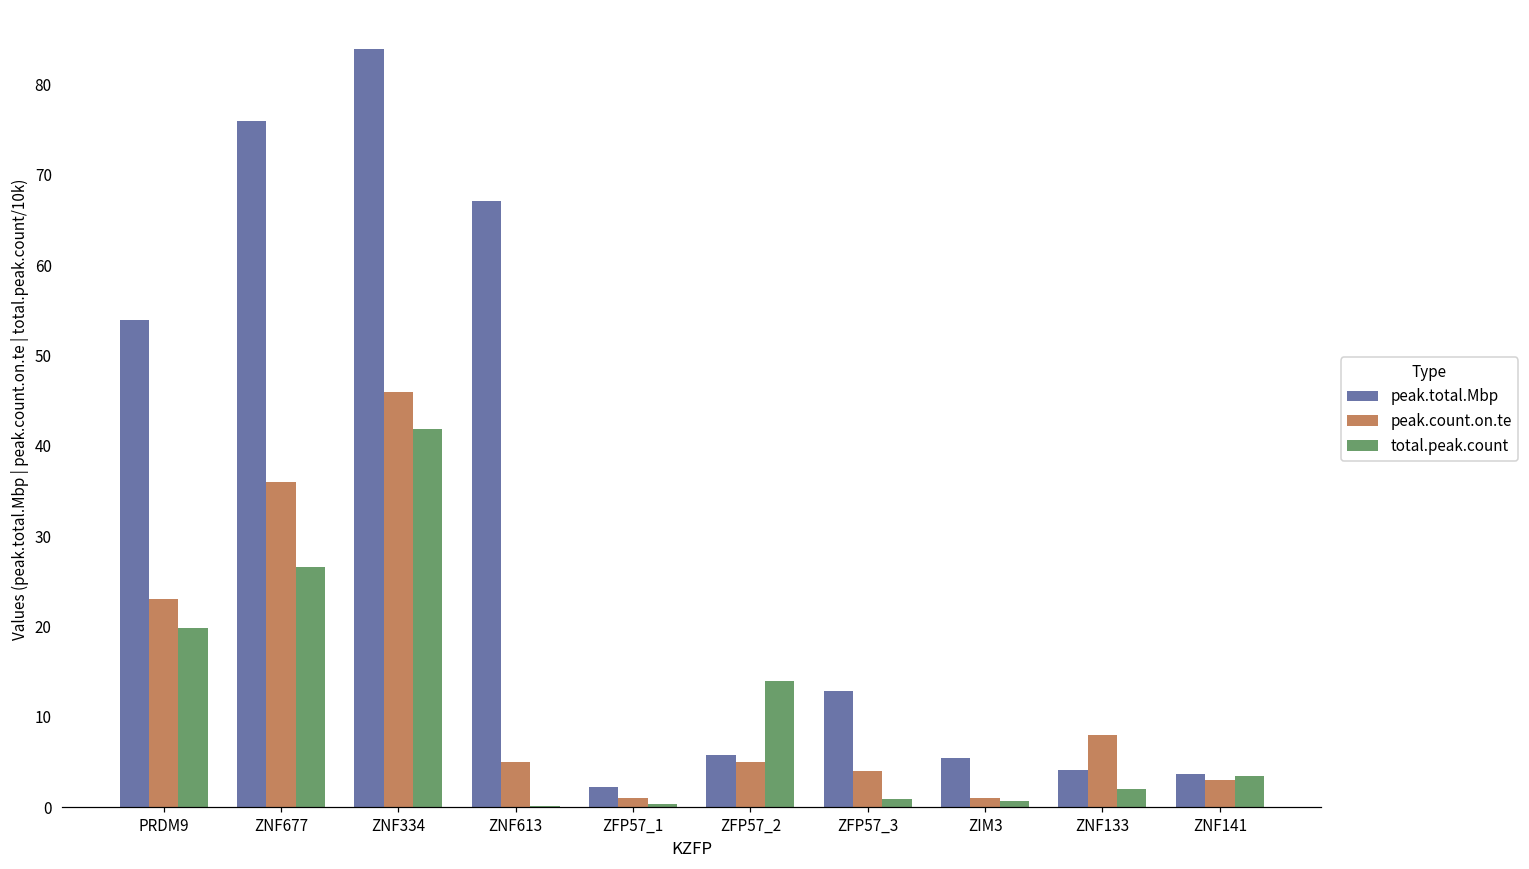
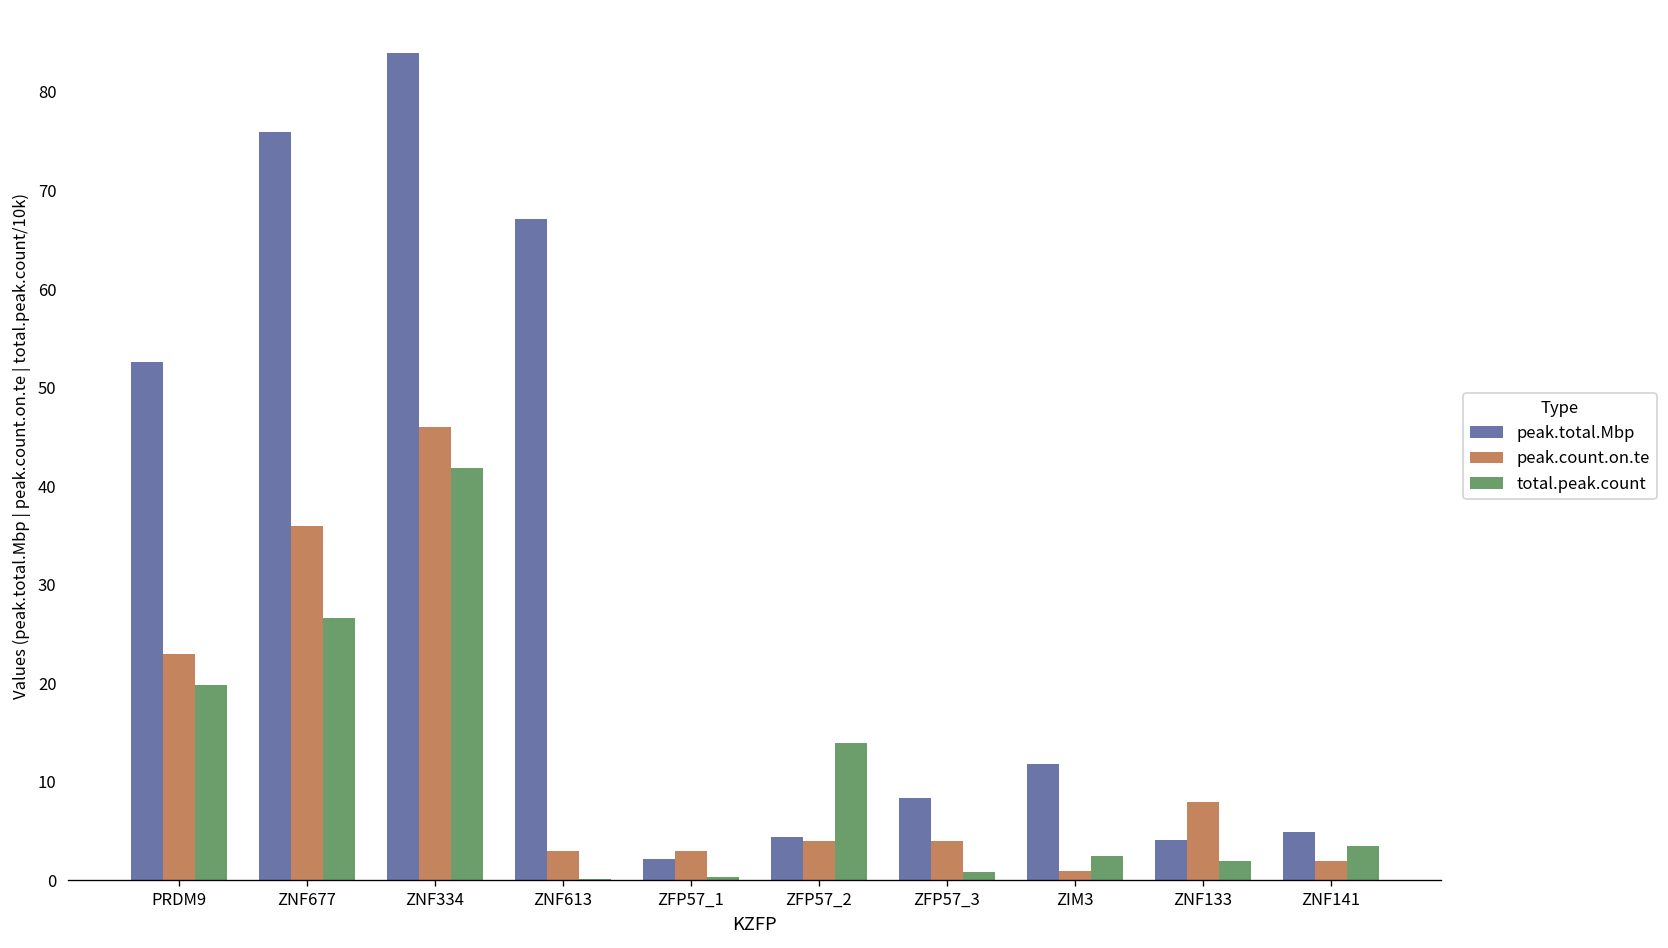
  {
    "peak.total.Mbp": {
-     "PRDM9": 54,
+     "PRDM9": 53,
      "ZNF677": 76,
      "ZNF334": 84,
      "ZNF613": 67,
      "ZFP57_1": 2,
-     "ZFP57_2": 6,
-     "ZFP57_3": 13,
-     "ZIM3": 5,
+     "ZFP57_2": 4,
+     "ZFP57_3": 8,
+     "ZIM3": 12,
      "ZNF133": 4,
-     "ZNF141": 4
+     "ZNF141": 5
    },
    "peak.count.on.te": {
      "PRDM9": 23,
      "ZNF677": 36,
      "ZNF334": 46,
-     "ZNF613": 5,
-     "ZFP57_1": 1,
-     "ZFP57_2": 5,
+     "ZNF613": 3,
+     "ZFP57_1": 3,
+     "ZFP57_2": 4,
      "ZFP57_3": 4,
      "ZIM3": 1,
      "ZNF133": 8,
-     "ZNF141": 3
+     "ZNF141": 2
    },
    "total.peak.count": {
      "PRDM9": 20,
      "ZNF677": 27,
      "ZNF334": 42,
      "ZFP57_1": 0,
      "ZFP57_2": 14,
      "ZFP57_3": 1,
-     "ZIM3": 1,
+     "ZIM3": 3,
      "ZNF133": 2,
      "ZNF141": 3
    }
  }
